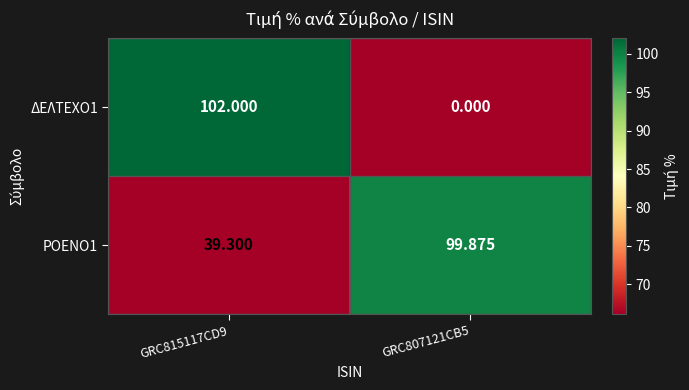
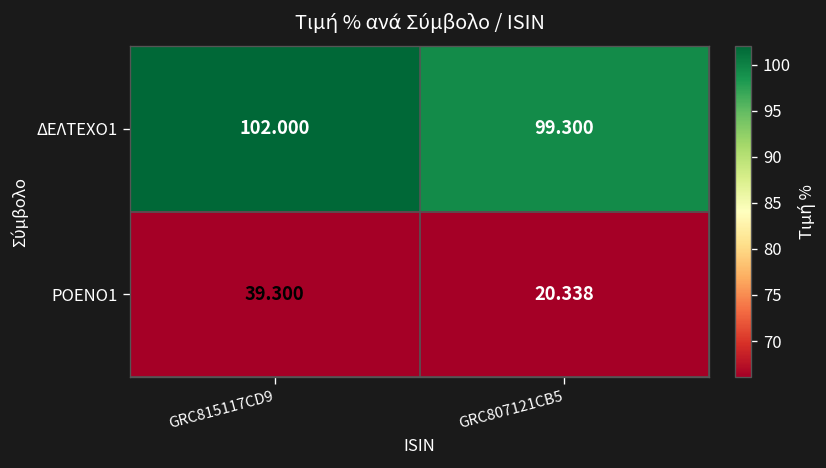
  {
    "ΔΕΛΤΕΧΟ1": {
      "GRC815117CD9": 102.000,
-     "GRC807121CB5": 0.000
+     "GRC807121CB5": 99.300
    },
    "ΡΟΕΝΟ1": {
      "GRC815117CD9": 39.300,
-     "GRC807121CB5": 99.875
+     "GRC807121CB5": 20.338
    }
  }
